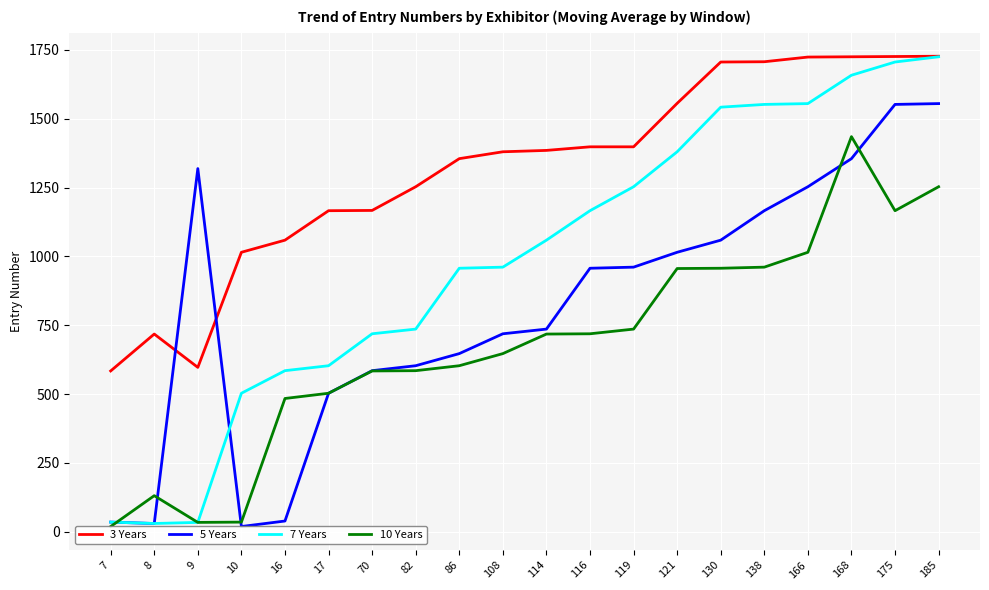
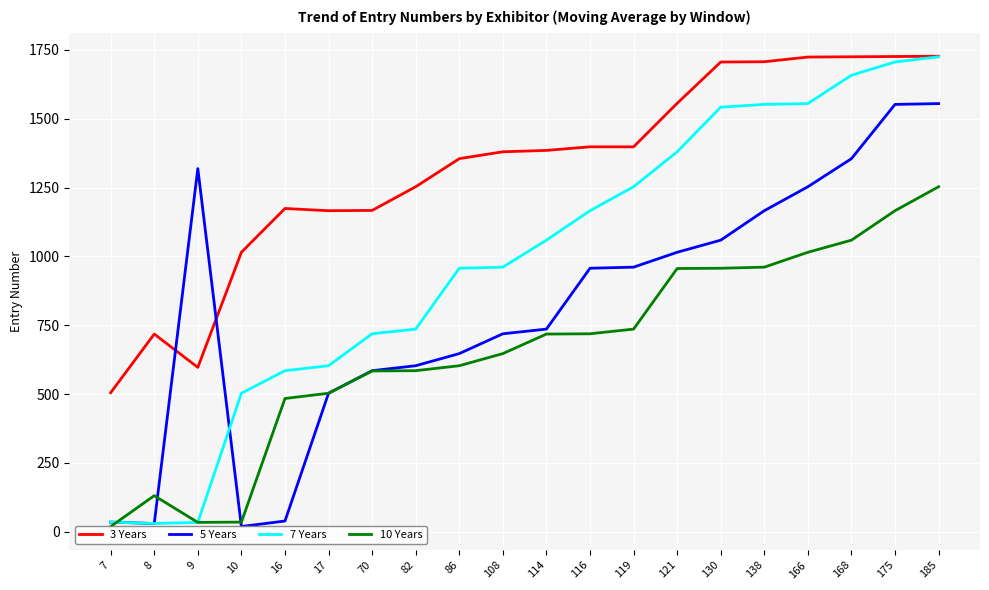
  {
    "3 Years": {
-     "7": 580,
+     "7": 510,
      "8": 720,
      "9": 600,
      "10": 1020,
-     "16": 1060,
+     "16": 1170,
      "17": 1170,
      "70": 1170,
      "82": 1250,
      "86": 1360,
      "108": 1380,
      "114": 1390,
      "116": 1400,
      "119": 1400,
      "121": 1560,
      "130": 1710,
      "138": 1710,
      "166": 1720,
      "168": 1730,
      "175": 1730
    },
    "5 Years": {
      "9": 1320,
      "16": 40,
      "82": 600,
      "86": 650,
      "108": 720,
      "114": 740,
      "116": 960,
      "119": 960,
      "121": 1020,
      "130": 1060,
      "138": 1170,
      "166": 1250,
      "168": 1360,
      "175": 1550,
      "185": 1560
    },
    "7 Years": {
      "10": 500,
      "16": 590,
      "17": 600,
      "70": 720,
      "82": 740,
      "86": 960,
      "108": 960,
      "114": 1060,
      "116": 1170,
      "119": 1250,
      "121": 1380,
      "130": 1540,
      "138": 1550,
      "166": 1560,
      "168": 1660,
      "175": 1710
    },
    "10 Years": {
      "8": 130,
      "10": 40,
      "16": 480,
      "82": 590,
      "86": 600,
      "108": 650,
      "114": 720,
      "116": 720,
      "119": 740,
      "121": 960,
      "130": 960,
      "138": 960,
      "166": 1020,
-     "168": 1440,
+     "168": 1060,
      "175": 1170,
      "185": 1250
    }
  }
